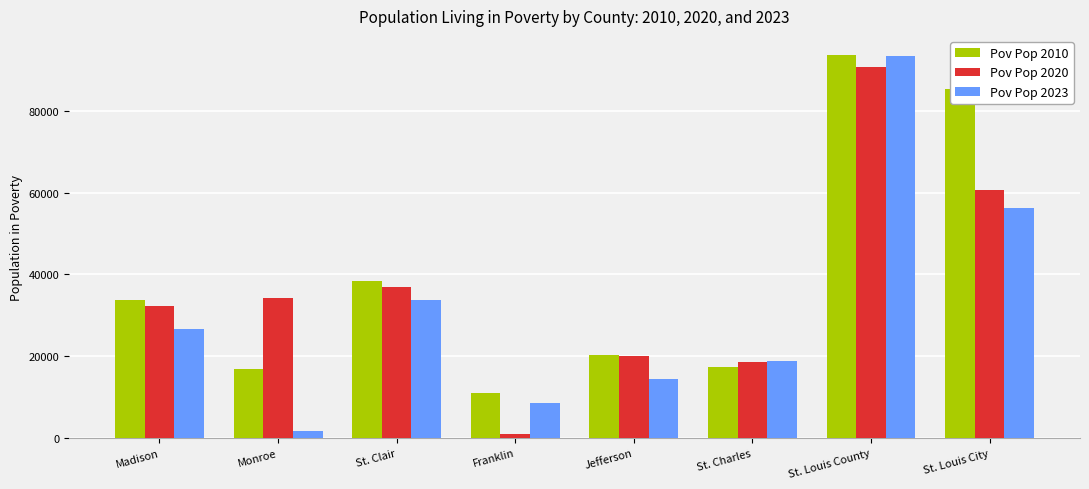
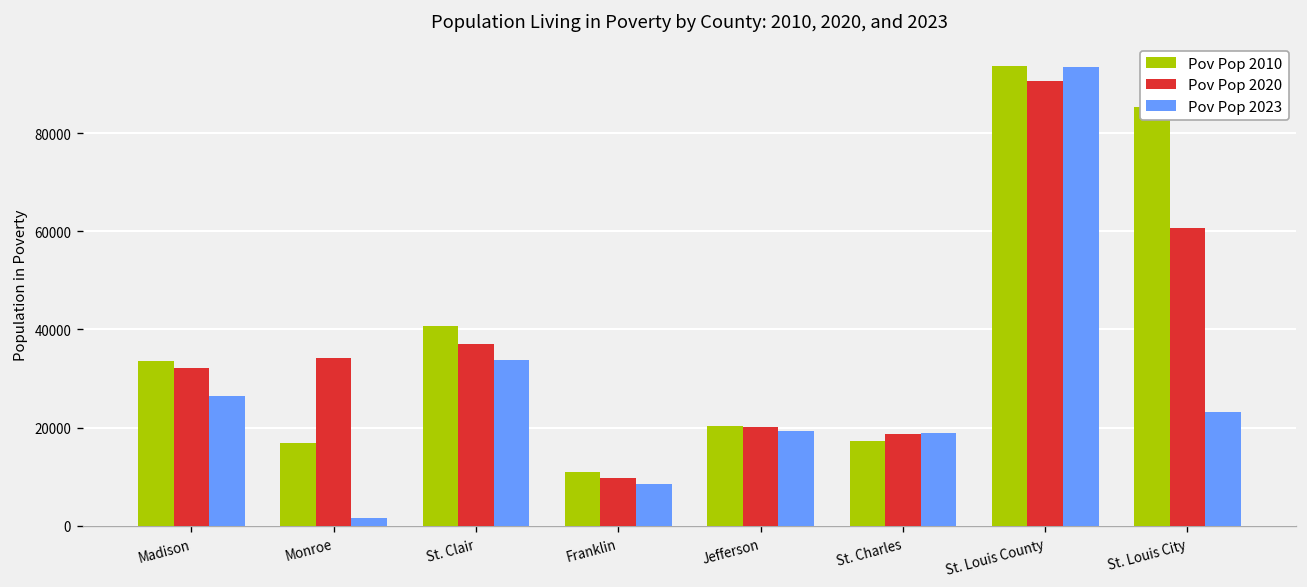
  {
    "Pov Pop 2010": {
      "Madison": 34000,
      "Monroe": 17000,
-     "St. Clair": 38000,
+     "St. Clair": 41000,
      "Franklin": 11000,
      "Jefferson": 20000,
      "St. Charles": 17000,
      "St. Louis County": 94000
    },
    "Pov Pop 2020": {
      "Madison": 32000,
      "Monroe": 34000,
      "St. Clair": 37000,
-     "Franklin": 1000,
+     "Franklin": 10000,
      "Jefferson": 20000,
      "St. Charles": 19000,
      "St. Louis County": 91000,
      "St. Louis City": 61000
    },
    "Pov Pop 2023": {
      "Madison": 27000,
      "Monroe": 2000,
      "St. Clair": 34000,
      "Franklin": 9000,
-     "Jefferson": 14000,
+     "Jefferson": 19000,
      "St. Charles": 19000,
      "St. Louis County": 93000,
-     "St. Louis City": 56000
+     "St. Louis City": 23000
    }
  }
